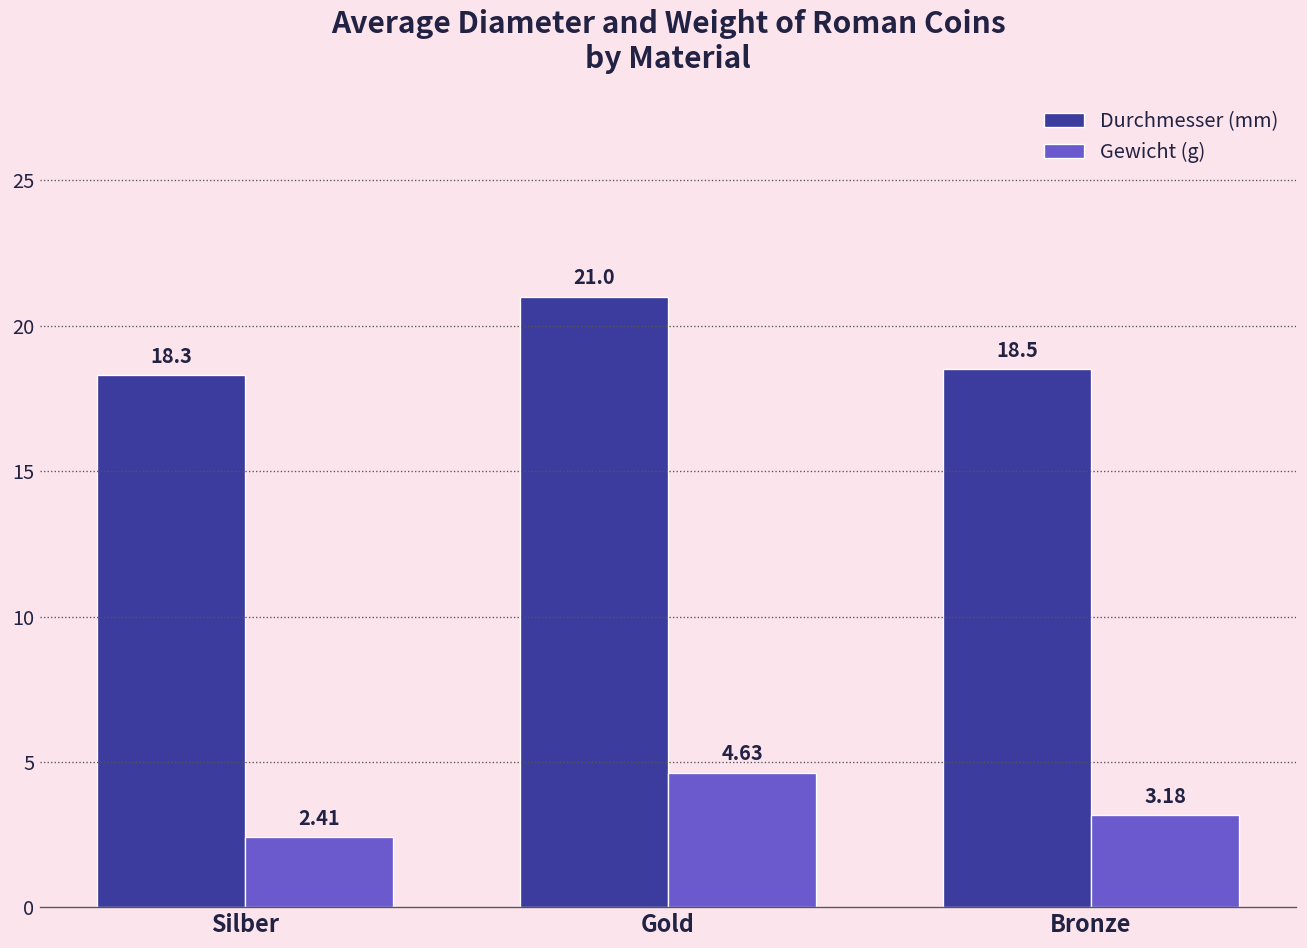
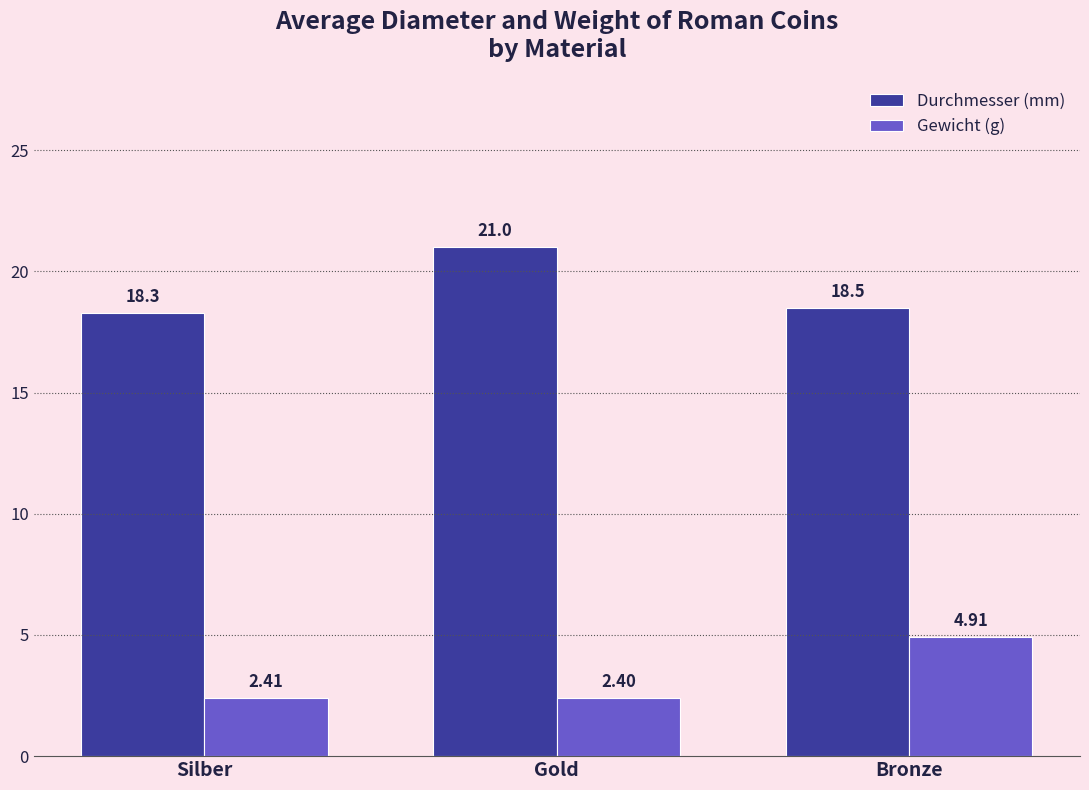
  {
    "Durchmesser (mm)": {
      "Silber": 18.3,
      "Gold": 21.0,
      "Bronze": 18.5
    },
    "Gewicht (g)": {
      "Silber": 2.41,
-     "Gold": 4.63,
-     "Bronze": 3.18
+     "Gold": 2.40,
+     "Bronze": 4.91
    }
  }
